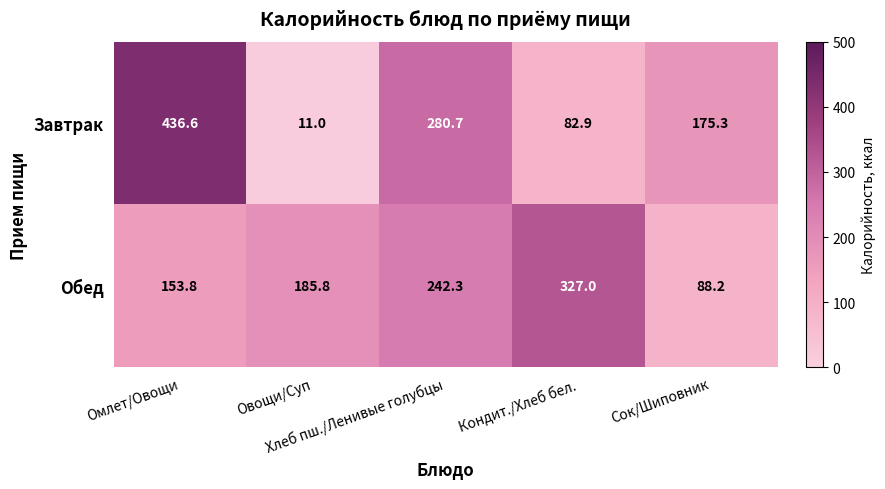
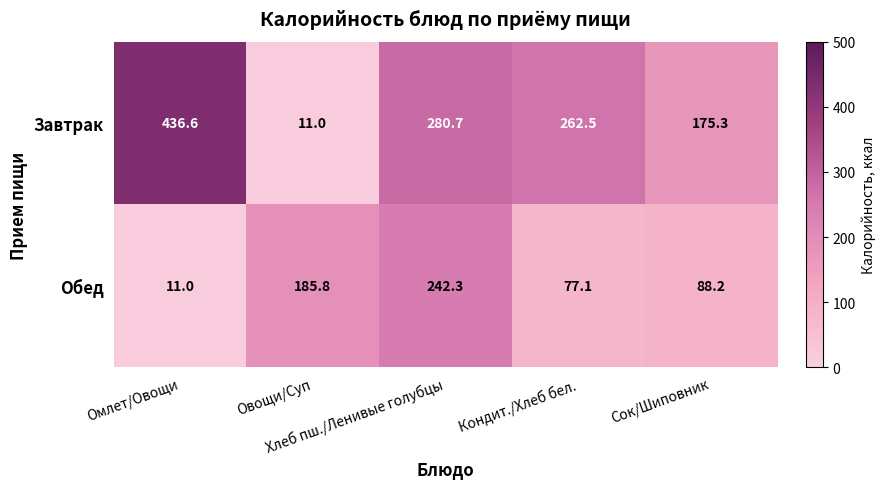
  {
    "Завтрак": {
      "Омлет/Овощи": 436.6,
      "Овощи/Суп": 11.0,
      "Хлеб пш./Ленивые голубцы": 280.7,
-     "Кондит./Хлеб бел.": 82.9,
+     "Кондит./Хлеб бел.": 262.5,
      "Сок/Шиповник": 175.3
    },
    "Обед": {
-     "Омлет/Овощи": 153.8,
+     "Омлет/Овощи": 11.0,
      "Овощи/Суп": 185.8,
      "Хлеб пш./Ленивые голубцы": 242.3,
-     "Кондит./Хлеб бел.": 327.0,
+     "Кондит./Хлеб бел.": 77.1,
      "Сок/Шиповник": 88.2
    }
  }
